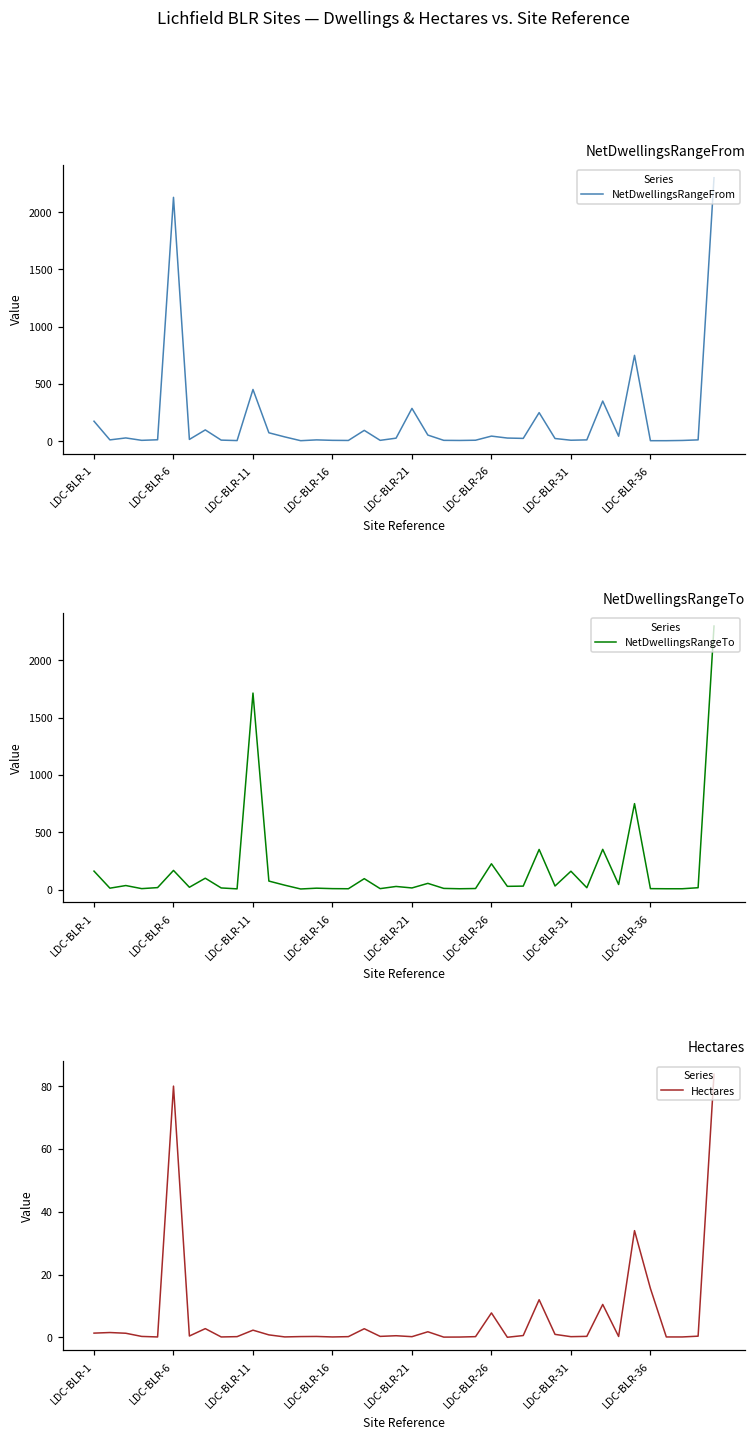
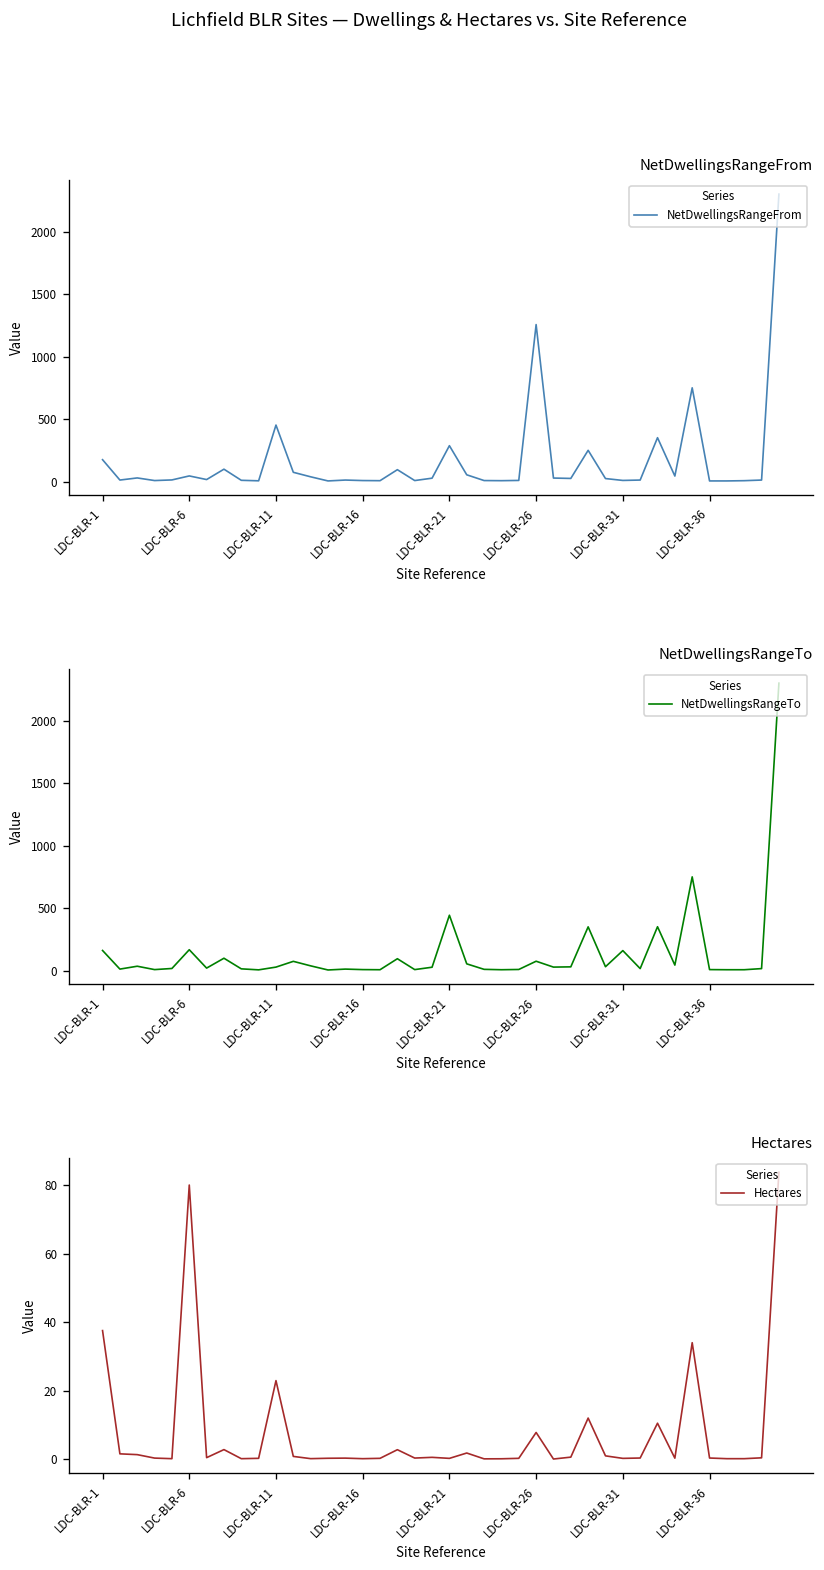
  {
    "NetDwellingsRangeFrom": {
      "LDC-BLR-1": 180,
-     "LDC-BLR-6": 2130,
+     "LDC-BLR-6": 50,
      "LDC-BLR-11": 450,
      "LDC-BLR-16": 10,
      "LDC-BLR-21": 290,
-     "LDC-BLR-26": 50,
+     "LDC-BLR-26": 1260,
      "LDC-BLR-31": 10,
      "LDC-BLR-36": 10
    },
    "NetDwellingsRangeTo": {
      "LDC-BLR-1": 160,
      "LDC-BLR-6": 170,
-     "LDC-BLR-11": 1720,
+     "LDC-BLR-11": 30,
      "LDC-BLR-16": 10,
-     "LDC-BLR-21": 10,
-     "LDC-BLR-26": 230,
+     "LDC-BLR-21": 440,
+     "LDC-BLR-26": 80,
      "LDC-BLR-31": 160,
      "LDC-BLR-36": 10
    },
    "Hectares": {
-     "LDC-BLR-1": 1,
+     "LDC-BLR-1": 38,
      "LDC-BLR-6": 80,
-     "LDC-BLR-11": 2,
+     "LDC-BLR-11": 23,
      "LDC-BLR-16": 0,
      "LDC-BLR-21": 0,
      "LDC-BLR-26": 8,
      "LDC-BLR-31": 0,
-     "LDC-BLR-36": 16
+     "LDC-BLR-36": 0
    }
  }
